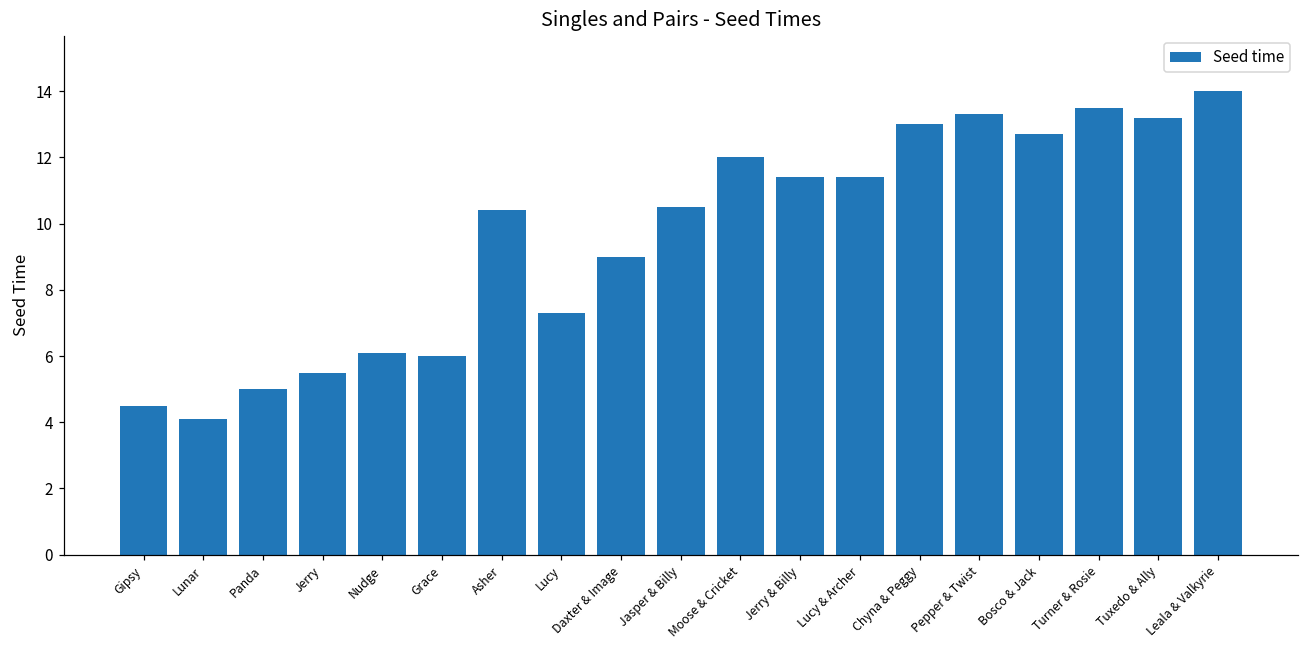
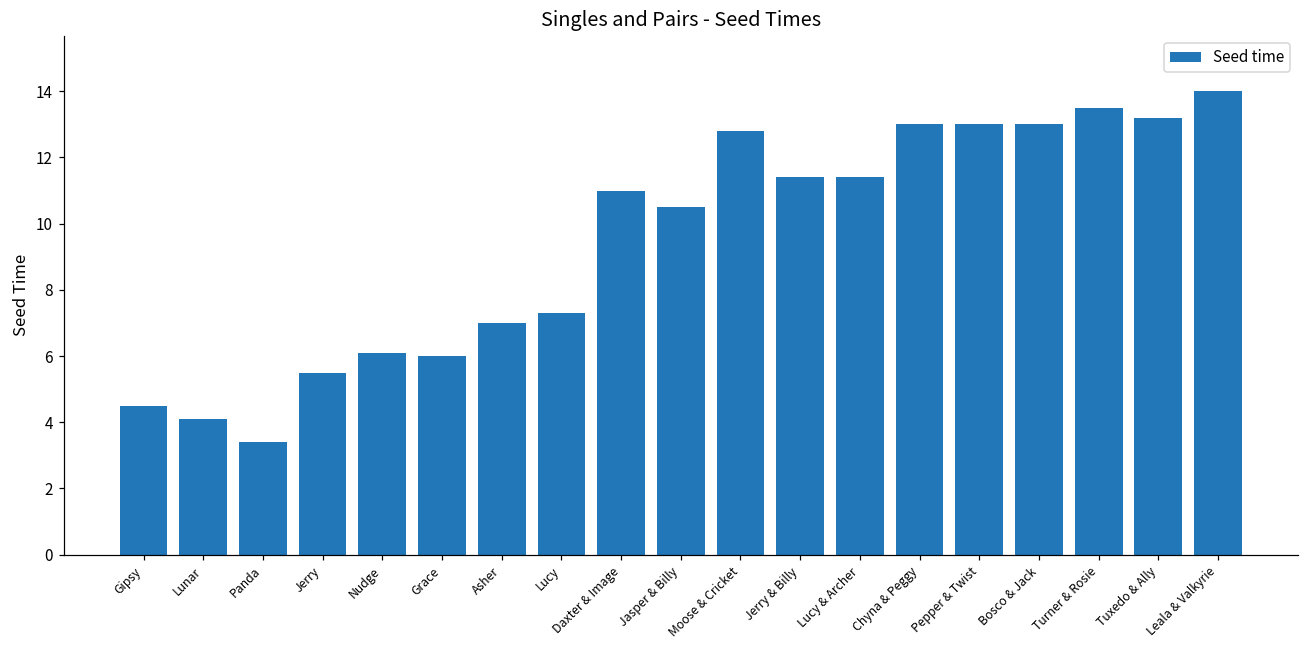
  {
    "Gipsy": 4.5,
    "Lunar": 4.1,
-   "Panda": 5.0,
+   "Panda": 3.4,
    "Jerry": 5.5,
    "Nudge": 6.1,
    "Grace": 6.0,
-   "Asher": 10.4,
+   "Asher": 7.0,
    "Lucy": 7.3,
-   "Daxter & Image": 9,
+   "Daxter & Image": 11,
    "Jasper & Billy": 10.5,
-   "Moose & Cricket": 12.0,
+   "Moose & Cricket": 12.8,
    "Jerry & Billy": 11.4,
    "Lucy & Archer": 11.4,
    "Chyna & Peggy": 13.0,
-   "Pepper & Twist": 13.3,
-   "Bosco & Jack": 12.7,
+   "Pepper & Twist": 13.0,
+   "Bosco & Jack": 13.0,
    "Turner & Rosie": 13.5,
    "Tuxedo & Ally": 13.2,
    "Leala & Valkyrie": 14.0
  }
